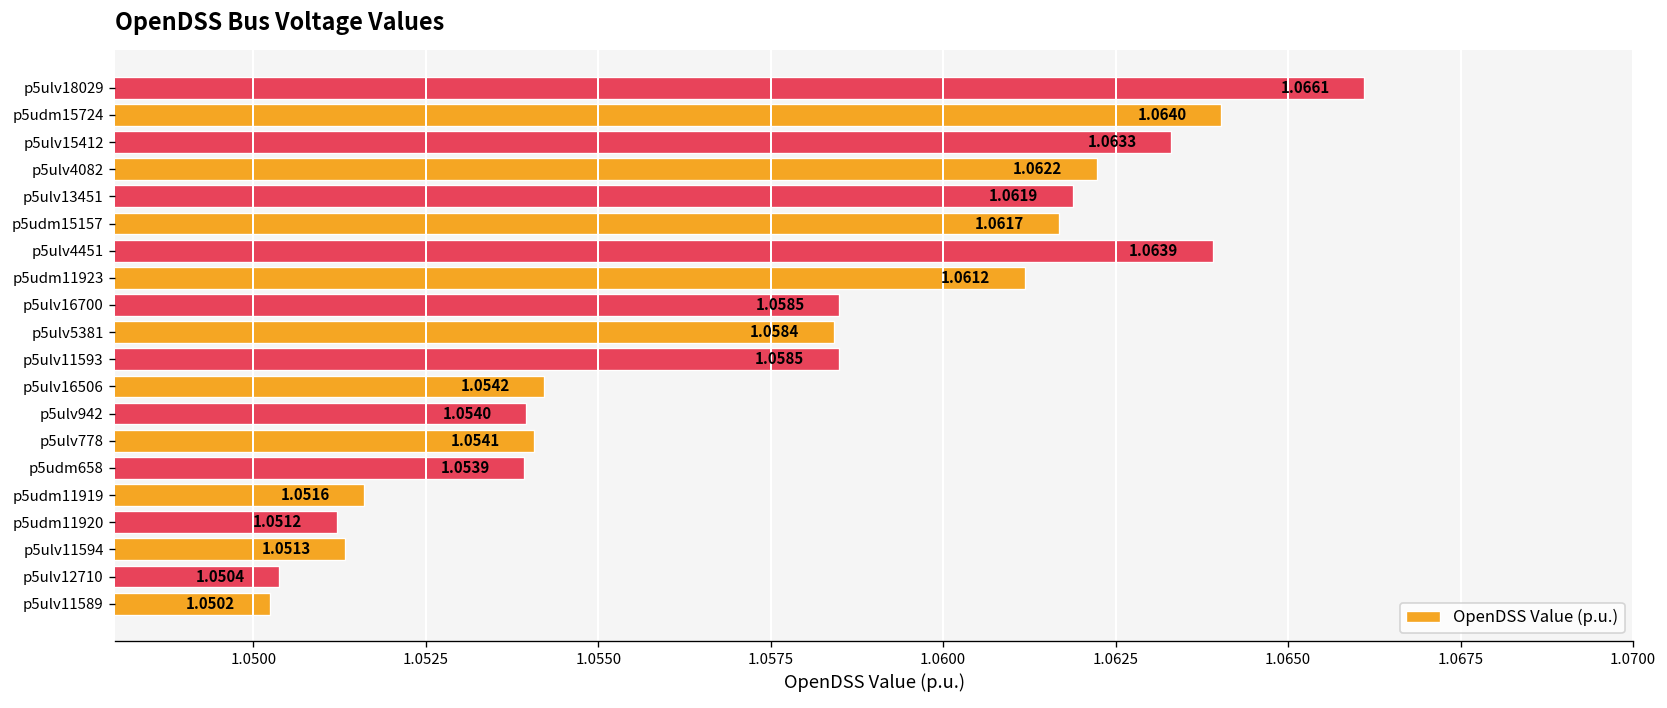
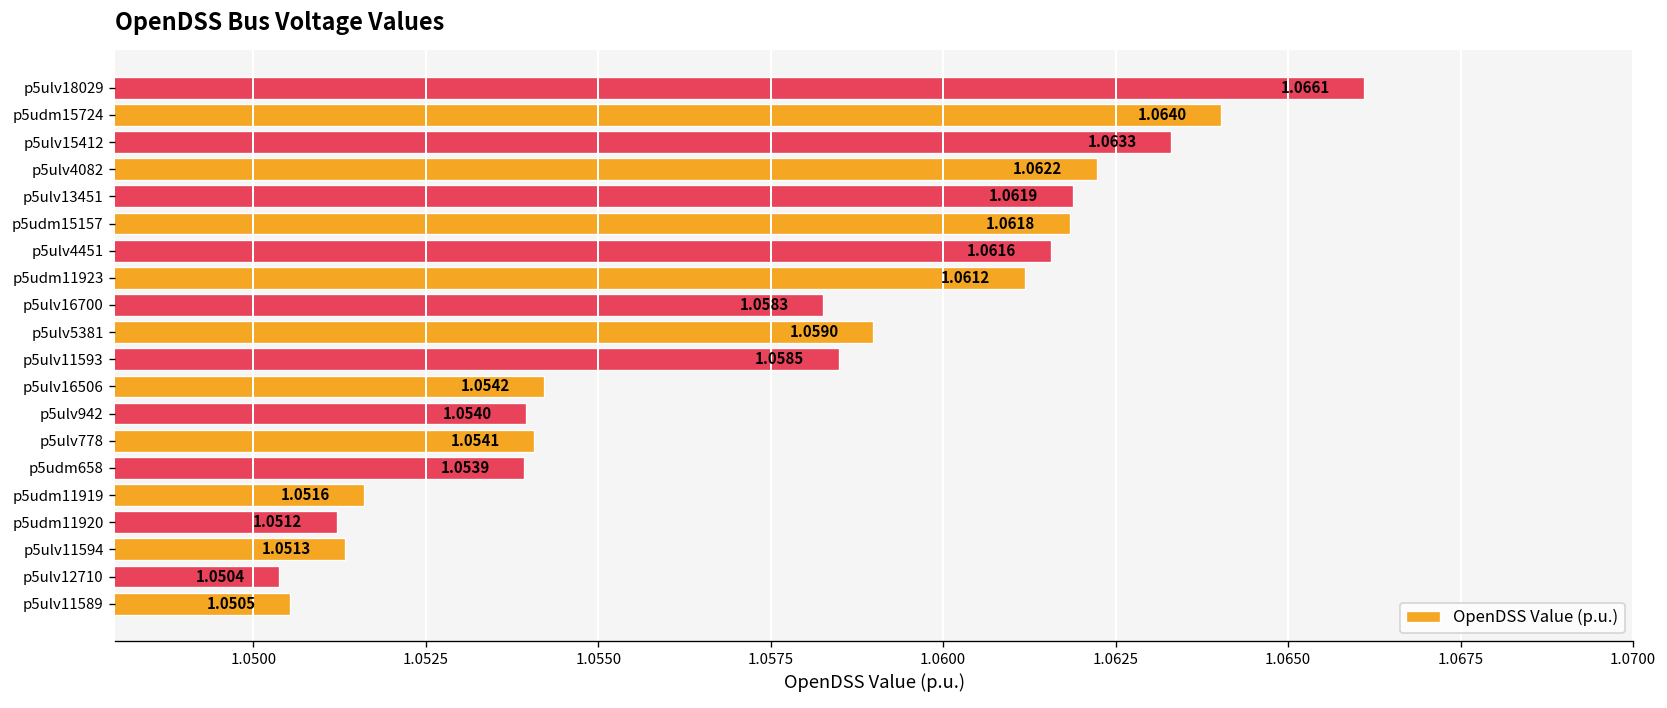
  {
    "p5ulv18029": 1.0661,
    "p5udm15724": 1.0640,
    "p5ulv15412": 1.0633,
    "p5ulv4082": 1.0622,
    "p5ulv13451": 1.0619,
-   "p5udm15157": 1.0617,
-   "p5ulv4451": 1.0639,
+   "p5udm15157": 1.0618,
+   "p5ulv4451": 1.0616,
    "p5udm11923": 1.0612,
-   "p5ulv16700": 1.0585,
-   "p5ulv5381": 1.0584,
+   "p5ulv16700": 1.0583,
+   "p5ulv5381": 1.0590,
    "p5ulv11593": 1.0585,
    "p5ulv16506": 1.0542,
    "p5ulv942": 1.0540,
    "p5ulv778": 1.0541,
    "p5udm658": 1.0539,
    "p5udm11919": 1.0516,
    "p5udm11920": 1.0512,
    "p5ulv11594": 1.0513,
    "p5ulv12710": 1.0504,
-   "p5ulv11589": 1.0502
+   "p5ulv11589": 1.0505
  }
